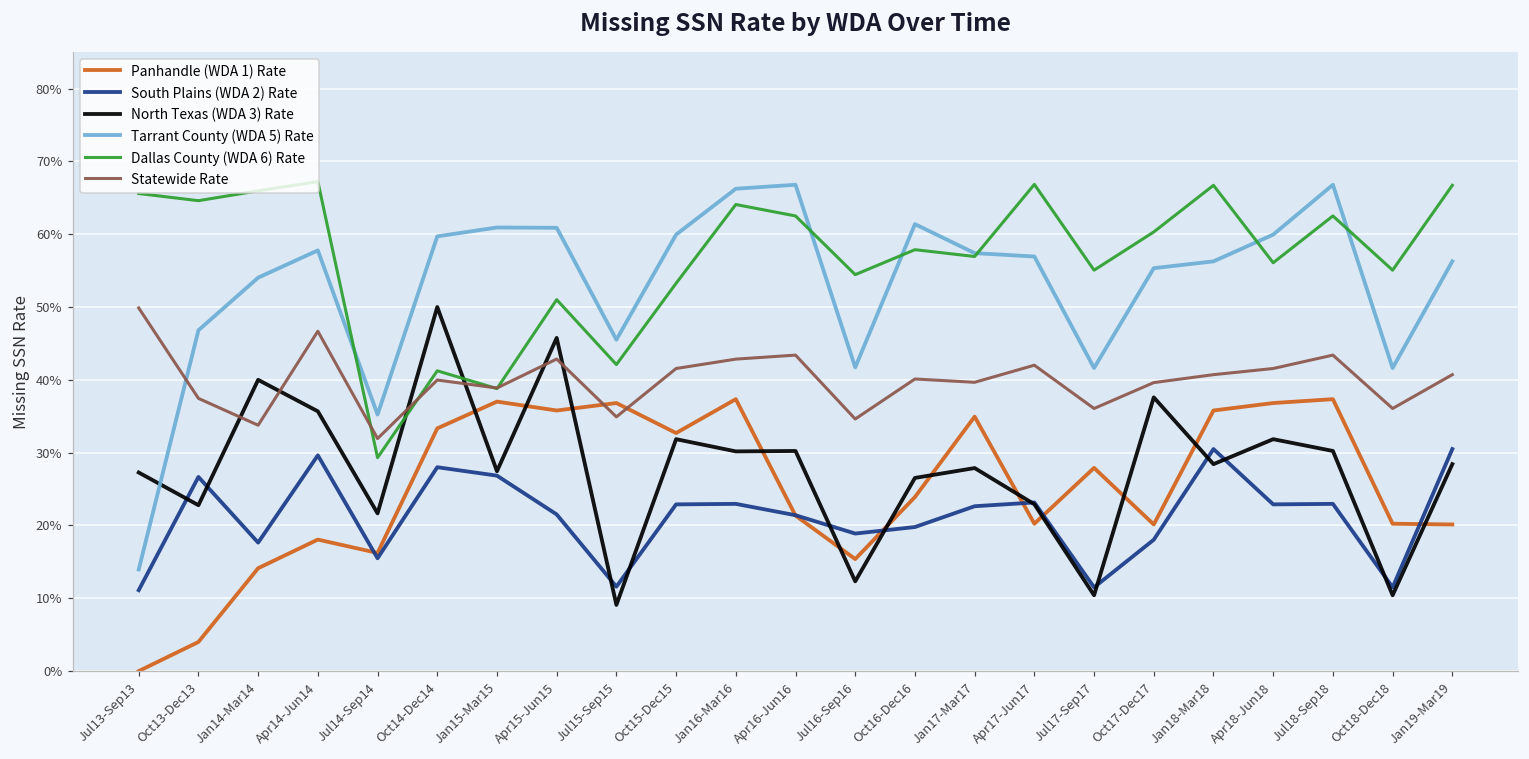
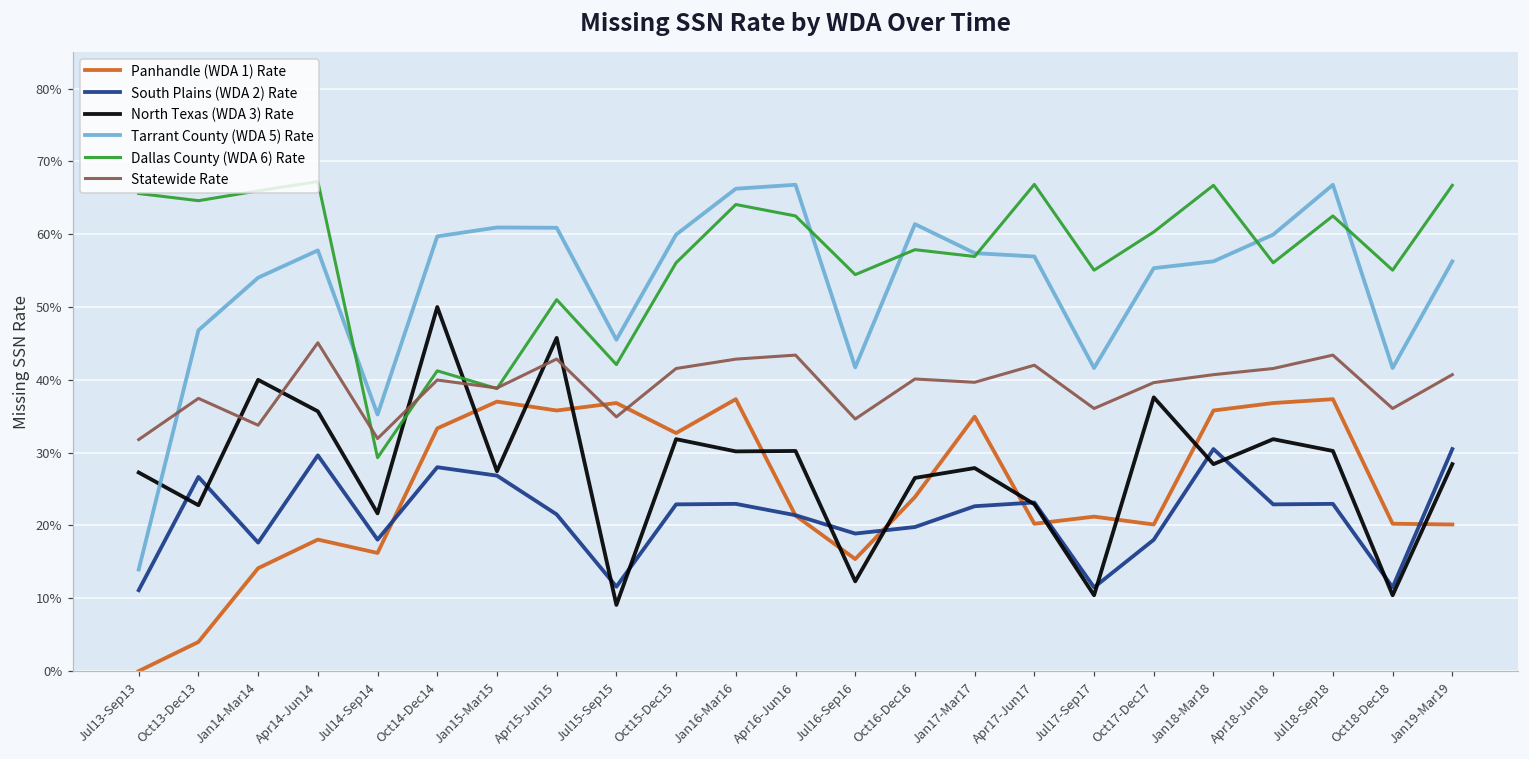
  {
    "Panhandle (WDA 1) Rate": {
      "Jul13-Sep13": "0%",
      "Oct13-Dec13": "4%",
      "Jan14-Mar14": "14%",
      "Apr14-Jun14": "18%",
      "Jul14-Sep14": "16%",
      "Oct14-Dec14": "33%",
      "Jan15-Mar15": "37%",
      "Apr15-Jun15": "36%",
      "Jul15-Sep15": "37%",
      "Oct15-Dec15": "33%",
      "Jan16-Mar16": "37%",
      "Jul16-Sep16": "15%",
      "Oct16-Dec16": "24%",
      "Jan17-Mar17": "35%",
      "Apr17-Jun17": "20%",
-     "Jul17-Sep17": "28%",
+     "Jul17-Sep17": "21%",
      "Oct17-Dec17": "20%",
      "Jan18-Mar18": "36%",
      "Apr18-Jun18": "37%",
      "Jul18-Sep18": "37%",
      "Oct18-Dec18": "20%",
      "Jan19-Mar19": "20%"
    },
    "South Plains (WDA 2) Rate": {
      "Jul13-Sep13": "11%",
      "Oct13-Dec13": "27%",
      "Jan14-Mar14": "18%",
      "Apr14-Jun14": "30%",
-     "Jul14-Sep14": "15%",
+     "Jul14-Sep14": "18%",
      "Oct14-Dec14": "28%",
      "Jan15-Mar15": "27%",
      "Apr15-Jun15": "22%",
      "Jul15-Sep15": "12%",
      "Oct15-Dec15": "23%",
      "Jan16-Mar16": "23%",
      "Jul16-Sep16": "19%",
      "Oct16-Dec16": "20%",
      "Jan17-Mar17": "23%",
      "Jul17-Sep17": "12%",
      "Oct17-Dec17": "18%",
      "Jan18-Mar18": "30%",
      "Apr18-Jun18": "23%",
      "Jul18-Sep18": "23%",
      "Oct18-Dec18": "12%",
      "Jan19-Mar19": "30%"
    },
    "North Texas (WDA 3) Rate": {
      "Jul13-Sep13": "27%",
      "Oct13-Dec13": "23%",
      "Jan14-Mar14": "40%",
      "Apr14-Jun14": "36%",
      "Jul14-Sep14": "22%",
      "Oct14-Dec14": "50%",
      "Jan15-Mar15": "27%",
      "Apr15-Jun15": "46%",
      "Jul15-Sep15": "9%",
      "Oct15-Dec15": "32%",
      "Jan16-Mar16": "30%",
      "Apr16-Jun16": "30%",
      "Jul16-Sep16": "12%",
      "Oct16-Dec16": "27%",
      "Jan17-Mar17": "28%",
      "Jul17-Sep17": "10%",
      "Oct17-Dec17": "38%",
      "Jan18-Mar18": "28%",
      "Apr18-Jun18": "32%",
      "Jul18-Sep18": "30%",
      "Oct18-Dec18": "10%",
      "Jan19-Mar19": "28%"
    },
    "Tarrant County (WDA 5) Rate": {
      "Jul13-Sep13": "14%",
      "Oct13-Dec13": "47%",
      "Jan14-Mar14": "54%",
      "Apr14-Jun14": "58%",
      "Jul14-Sep14": "35%",
      "Oct14-Dec14": "60%",
      "Jan15-Mar15": "61%",
      "Apr15-Jun15": "61%",
      "Jul15-Sep15": "46%",
      "Oct15-Dec15": "60%",
      "Jan16-Mar16": "66%",
      "Apr16-Jun16": "67%",
      "Jul16-Sep16": "42%",
      "Oct16-Dec16": "61%",
      "Jan17-Mar17": "57%",
      "Apr17-Jun17": "57%",
      "Jul17-Sep17": "42%",
      "Oct17-Dec17": "55%",
      "Jan18-Mar18": "56%",
      "Apr18-Jun18": "60%",
      "Jul18-Sep18": "67%",
      "Oct18-Dec18": "42%",
      "Jan19-Mar19": "56%"
    },
    "Dallas County (WDA 6) Rate": {
      "Oct13-Dec13": "65%",
      "Jul14-Sep14": "29%",
      "Oct14-Dec14": "41%",
      "Apr15-Jun15": "51%",
      "Jul15-Sep15": "42%",
-     "Oct15-Dec15": "53%",
+     "Oct15-Dec15": "56%",
      "Jan16-Mar16": "64%",
      "Apr16-Jun16": "63%",
      "Jul16-Sep16": "54%",
      "Oct16-Dec16": "58%",
      "Jan17-Mar17": "57%",
      "Apr17-Jun17": "67%",
      "Jul17-Sep17": "55%",
      "Oct17-Dec17": "60%",
      "Jan18-Mar18": "67%",
      "Apr18-Jun18": "56%",
      "Jul18-Sep18": "63%",
      "Oct18-Dec18": "55%",
      "Jan19-Mar19": "67%"
    },
    "Statewide Rate": {
-     "Jul13-Sep13": "50%",
+     "Jul13-Sep13": "32%",
      "Oct13-Dec13": "37%",
      "Jan14-Mar14": "34%",
-     "Apr14-Jun14": "47%",
+     "Apr14-Jun14": "45%",
      "Jul14-Sep14": "32%",
      "Oct14-Dec14": "40%",
      "Apr15-Jun15": "43%",
      "Jul15-Sep15": "35%",
      "Oct15-Dec15": "42%",
      "Jan16-Mar16": "43%",
      "Apr16-Jun16": "43%",
      "Jul16-Sep16": "35%",
      "Oct16-Dec16": "40%",
      "Jan17-Mar17": "40%",
      "Apr17-Jun17": "42%",
      "Jul17-Sep17": "36%",
      "Oct17-Dec17": "40%",
      "Jan18-Mar18": "41%",
      "Apr18-Jun18": "42%",
      "Jul18-Sep18": "43%",
      "Oct18-Dec18": "36%",
      "Jan19-Mar19": "41%"
    }
  }
